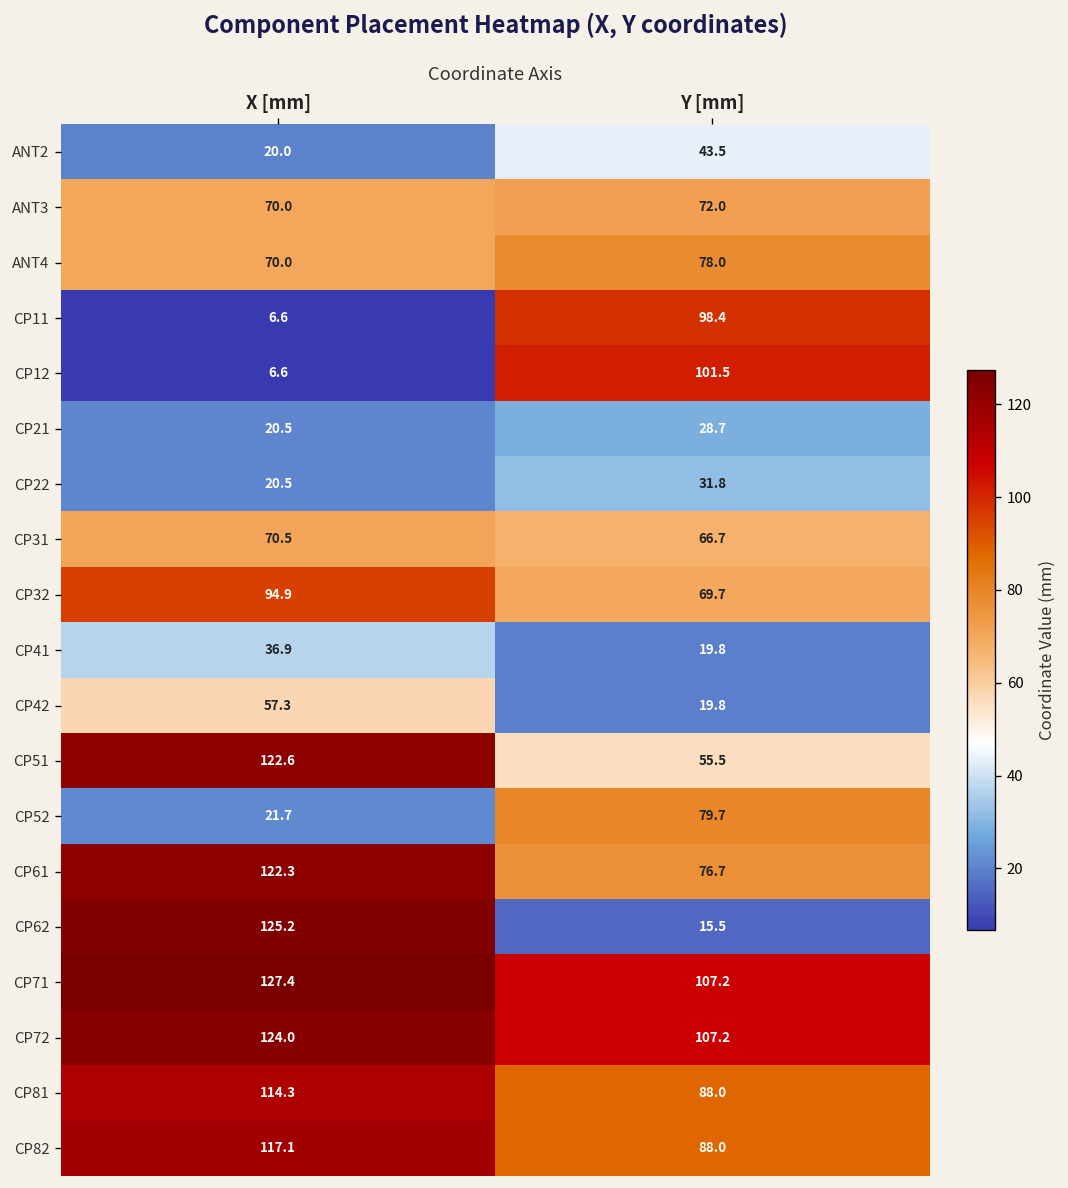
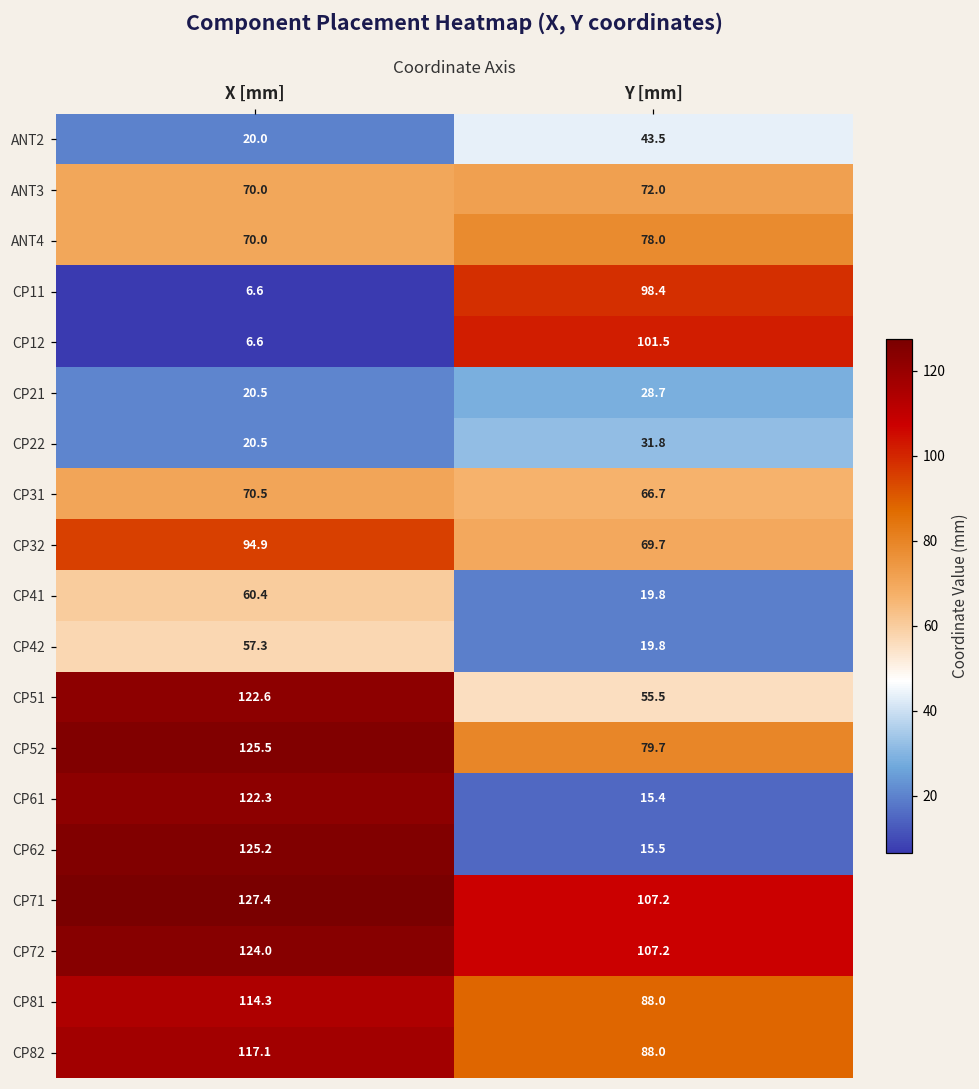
  {
    "ANT2": {
      "X [mm]": 20.0,
      "Y [mm]": 43.5
    },
    "ANT3": {
      "X [mm]": 70.0,
      "Y [mm]": 72.0
    },
    "ANT4": {
      "X [mm]": 70.0,
      "Y [mm]": 78.0
    },
    "CP11": {
      "X [mm]": 6.6,
      "Y [mm]": 98.4
    },
    "CP12": {
      "X [mm]": 6.6,
      "Y [mm]": 101.5
    },
    "CP21": {
      "X [mm]": 20.5,
      "Y [mm]": 28.7
    },
    "CP22": {
      "X [mm]": 20.5,
      "Y [mm]": 31.8
    },
    "CP31": {
      "X [mm]": 70.5,
      "Y [mm]": 66.7
    },
    "CP32": {
      "X [mm]": 94.9,
      "Y [mm]": 69.7
    },
    "CP41": {
-     "X [mm]": 36.9,
+     "X [mm]": 60.4,
      "Y [mm]": 19.8
    },
    "CP42": {
      "X [mm]": 57.3,
      "Y [mm]": 19.8
    },
    "CP51": {
      "X [mm]": 122.6,
      "Y [mm]": 55.5
    },
    "CP52": {
-     "X [mm]": 21.7,
+     "X [mm]": 125.5,
      "Y [mm]": 79.7
    },
    "CP61": {
      "X [mm]": 122.3,
-     "Y [mm]": 76.7
+     "Y [mm]": 15.4
    },
    "CP62": {
      "X [mm]": 125.2,
      "Y [mm]": 15.5
    },
    "CP71": {
      "X [mm]": 127.4,
      "Y [mm]": 107.2
    },
    "CP72": {
      "X [mm]": 124.0,
      "Y [mm]": 107.2
    },
    "CP81": {
      "X [mm]": 114.3,
      "Y [mm]": 88.0
    },
    "CP82": {
      "X [mm]": 117.1,
      "Y [mm]": 88.0
    }
  }
